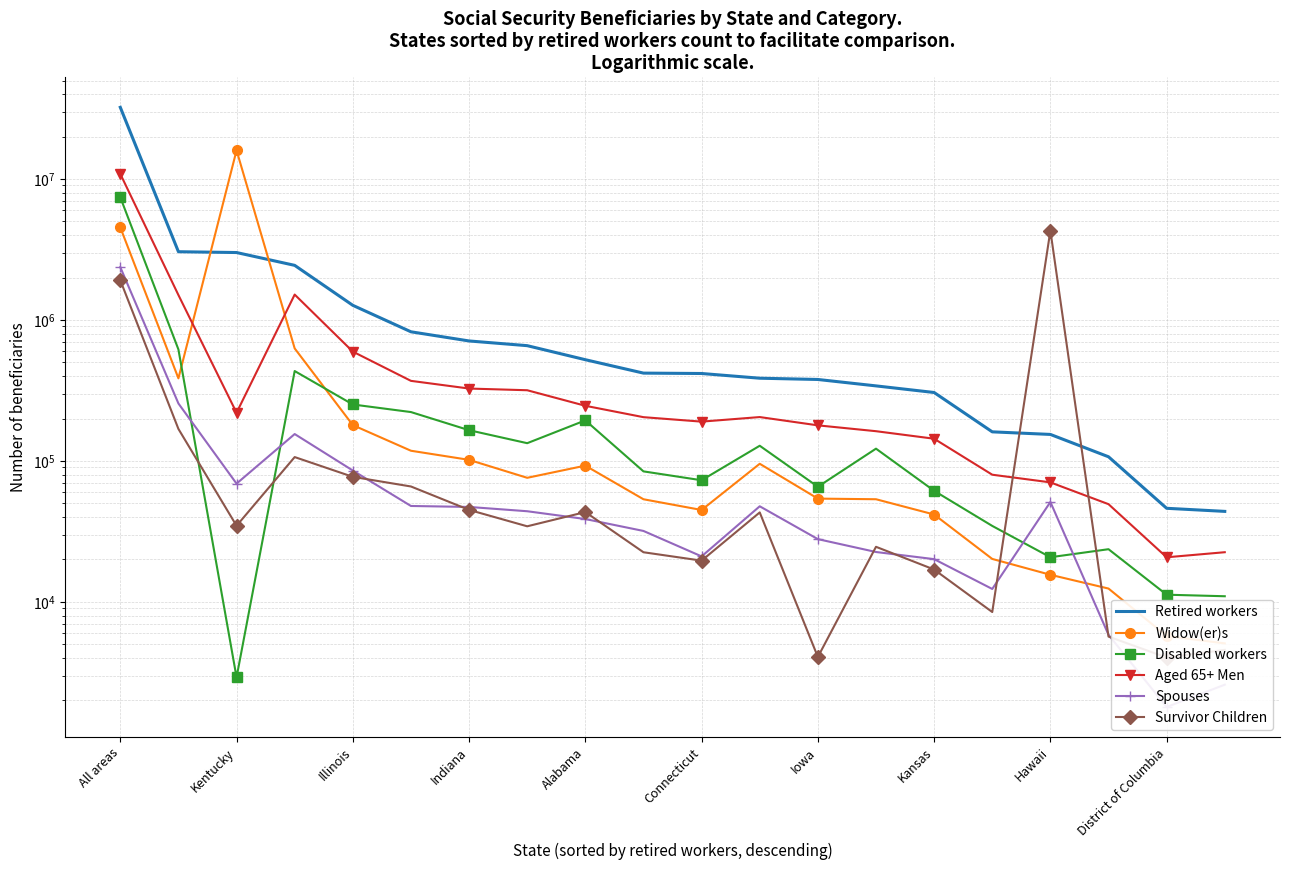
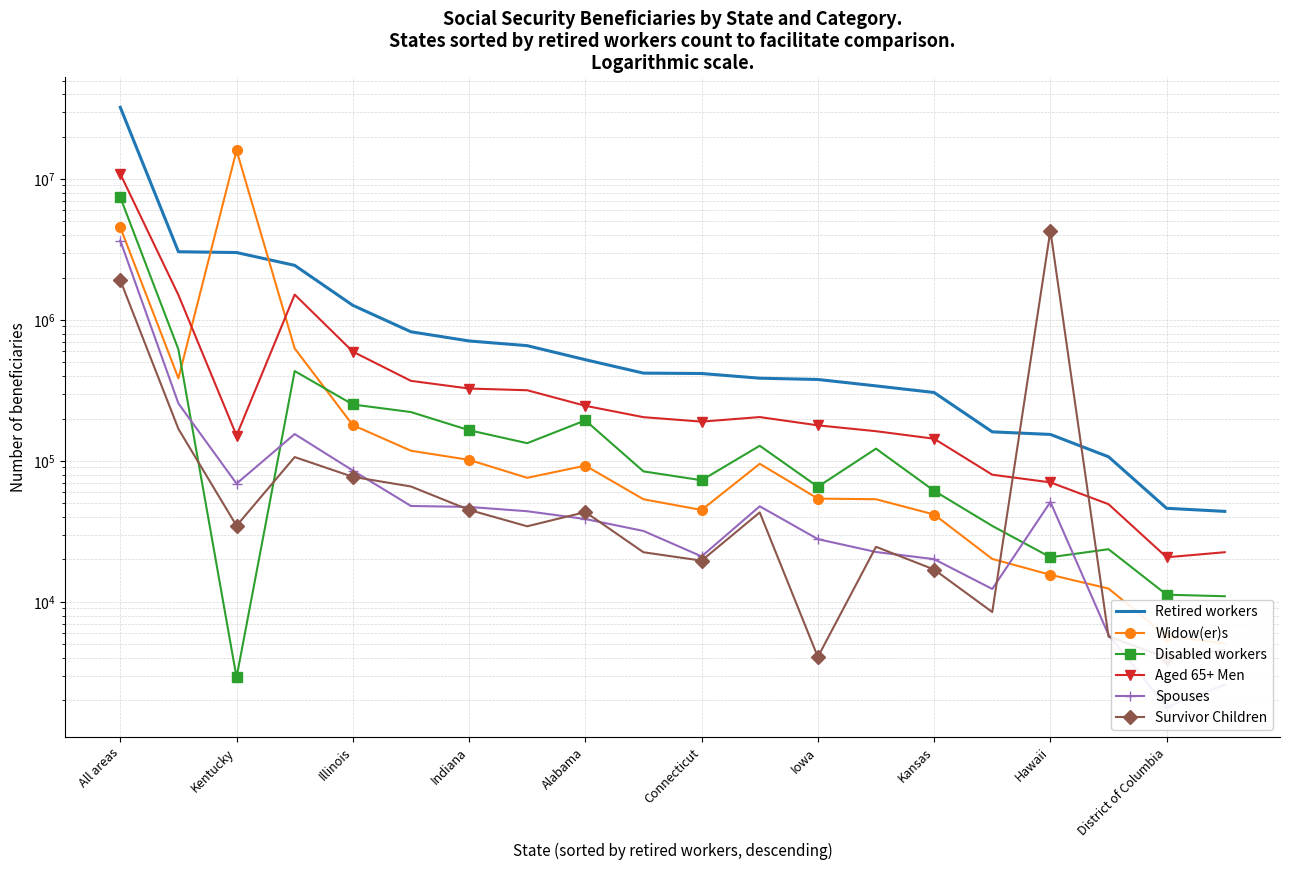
  {
    "Retired workers": {
      "All areas": 32000000,
      "Kentucky": 3000000,
      "Illinois": 1300000,
      "Iowa": 380000,
      "Hawaii": 150000
    },
    "Widow(er)s": {
      "All areas": 4500000,
      "Kentucky": 16000000,
      "Illinois": 180000,
      "Iowa": 54000,
      "Hawaii": 16000
    },
    "Disabled workers": {
      "All areas": 7000000,
      "Kentucky": 2900,
      "Illinois": 250000,
      "Iowa": 70000,
      "Hawaii": 21000
    },
    "Aged 65+ Men": {
      "All areas": 11000000,
-     "Kentucky": 220000,
+     "Kentucky": 150000,
      "Illinois": 600000,
      "Iowa": 180000,
      "Hawaii": 70000
    },
    "Spouses": {
-     "All areas": 2400000,
+     "All areas": 3700000,
      "Kentucky": 70000,
      "Illinois": 90000,
      "Iowa": 28000,
      "Hawaii": 51000
    },
    "Survivor Children": {
      "All areas": 1900000,
      "Kentucky": 35000,
      "Illinois": 80000,
      "Iowa": 4100,
      "Hawaii": 4300000
    }
  }
